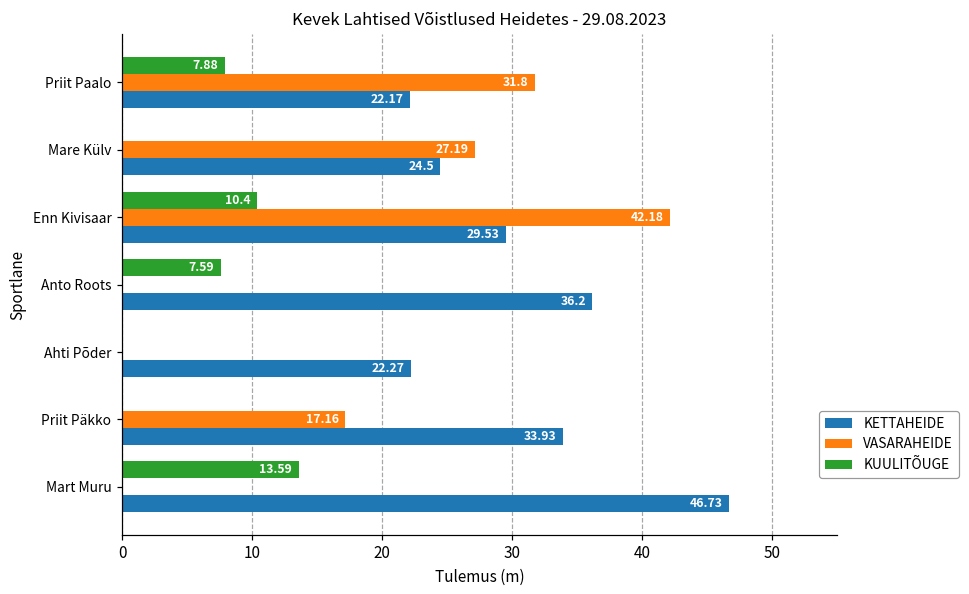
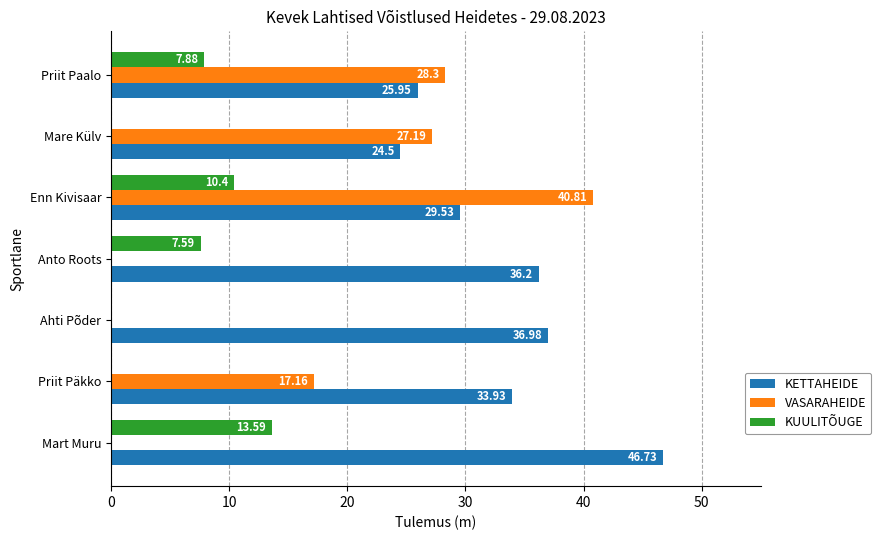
  {
    "KETTAHEIDE": {
-     "Priit Paalo": 22.17,
+     "Priit Paalo": 25.95,
      "Mare Külv": 24.5,
      "Enn Kivisaar": 29.53,
      "Anto Roots": 36.2,
-     "Ahti Põder": 22.27,
+     "Ahti Põder": 36.98,
      "Priit Päkko": 33.93,
      "Mart Muru": 46.73
    },
    "VASARAHEIDE": {
-     "Priit Paalo": 31.8,
+     "Priit Paalo": 28.3,
      "Mare Külv": 27.19,
-     "Enn Kivisaar": 42.18,
+     "Enn Kivisaar": 40.81,
      "Priit Päkko": 17.16
    },
    "KUULITÕUGE": {
      "Priit Paalo": 7.88,
      "Enn Kivisaar": 10.4,
      "Anto Roots": 7.59,
      "Mart Muru": 13.59
    }
  }
